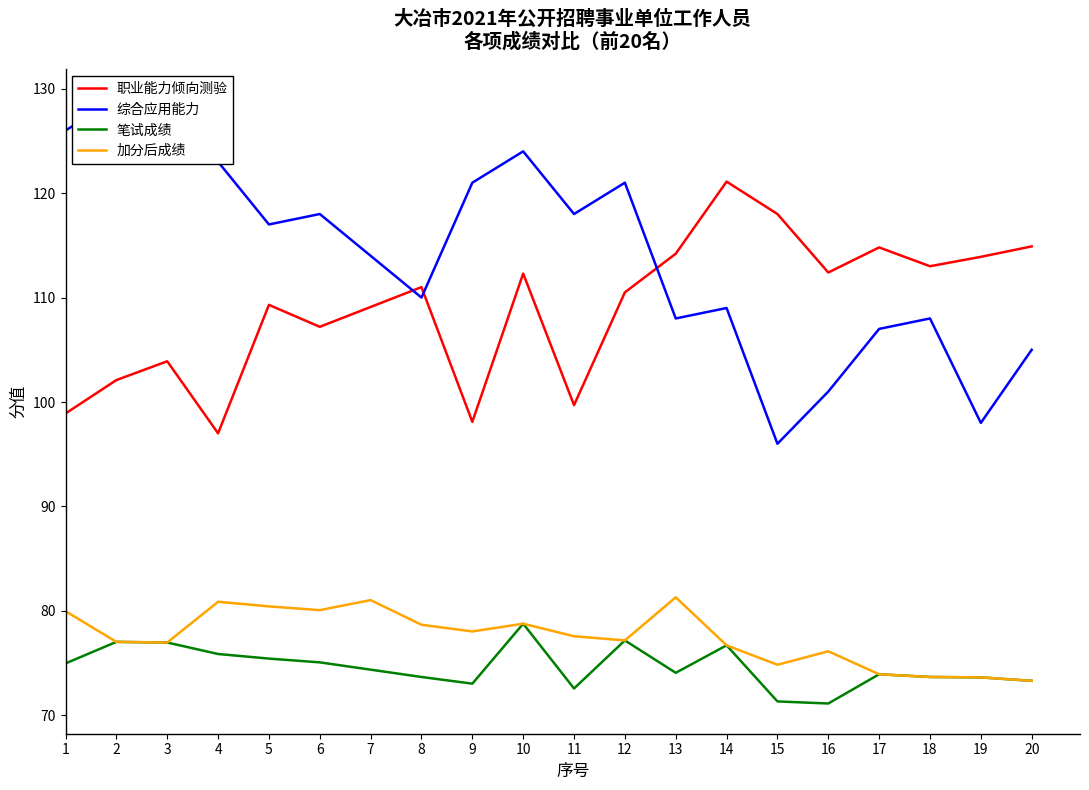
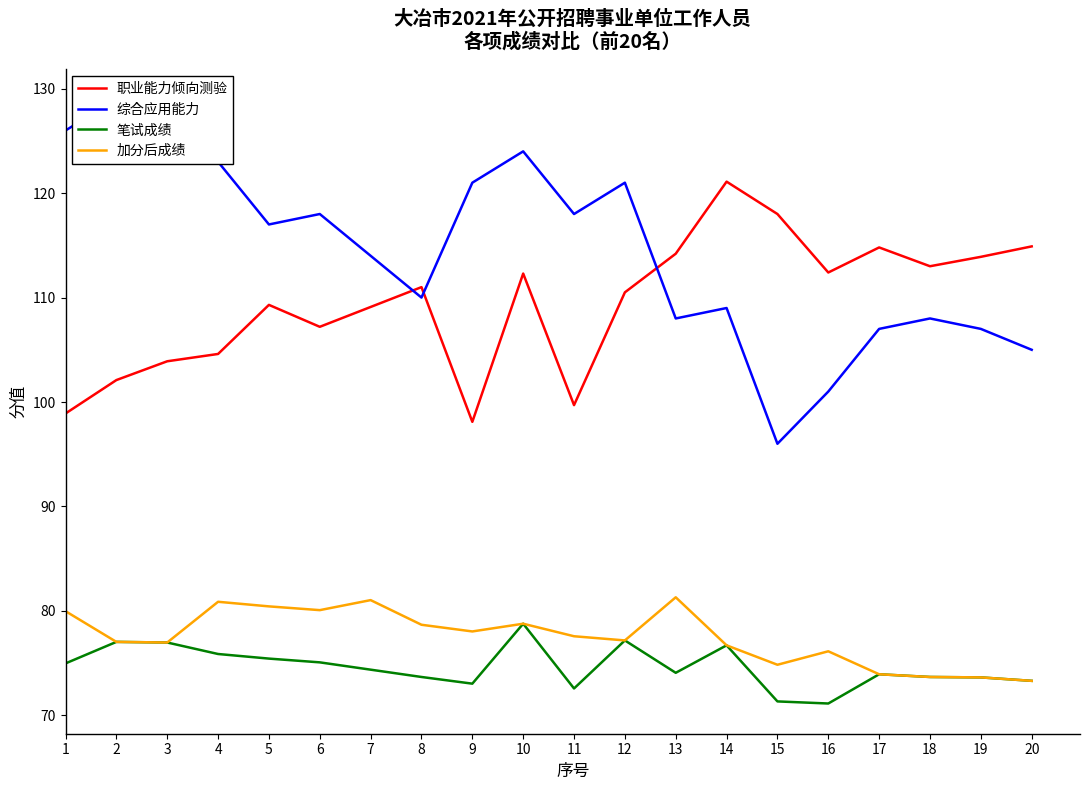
  {
    "职业能力倾向测验": {
      "1": 98.9,
      "2": 102.1,
      "3": 103.9,
-     "4": 97.0,
+     "4": 104.6,
      "5": 109.3,
      "6": 107.2,
      "7": 109.1,
      "8": 111.0,
      "9": 98.1,
      "10": 112.3,
      "11": 99.7,
      "12": 110.5,
      "13": 114.2,
      "14": 121.1,
      "15": 118.0,
      "16": 112.4,
      "17": 114.8,
      "18": 113.0,
      "19": 113.9,
      "20": 114.9
    },
    "综合应用能力": {
      "1": 126,
      "5": 117,
      "6": 118,
      "7": 114,
      "8": 110,
      "9": 121,
      "10": 124,
      "11": 118,
      "12": 121,
      "13": 108,
      "14": 109,
      "15": 96,
      "16": 101,
      "17": 107,
      "18": 108,
-     "19": 98,
+     "19": 107,
      "20": 105
    },
    "笔试成绩": {
      "1": 75.0,
      "4": 75.9,
      "5": 75.4,
      "6": 75.1,
      "7": 74.4,
      "8": 73.7,
      "9": 73.0,
      "11": 72.6,
      "13": 74.1,
      "15": 71.3,
      "16": 71.1
    },
    "加分后成绩": {
      "1": 80.0,
      "4": 80.9,
      "5": 80.4,
      "6": 80.1,
      "7": 81.0,
      "8": 78.7,
      "9": 78.0,
      "11": 77.6,
      "13": 81.3,
      "15": 74.8,
      "16": 76.1
    }
  }
